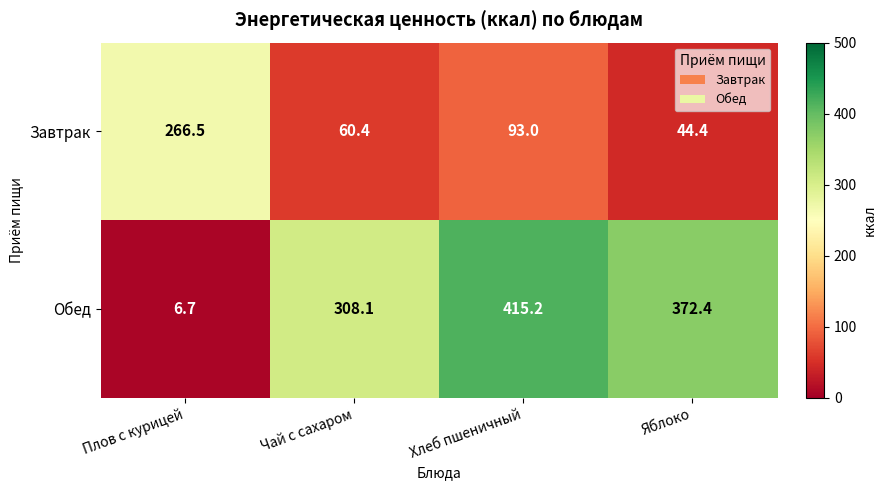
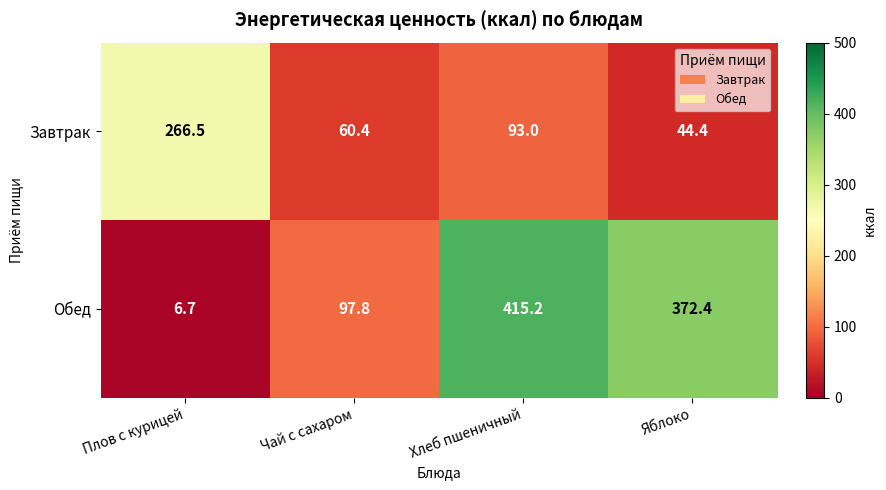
  {
    "Завтрак": {
      "Плов с курицей": 266.5,
      "Чай с сахаром": 60.4,
      "Хлеб пшеничный": 93.0,
      "Яблоко": 44.4
    },
    "Обед": {
      "Плов с курицей": 6.7,
-     "Чай с сахаром": 308.1,
+     "Чай с сахаром": 97.8,
      "Хлеб пшеничный": 415.2,
      "Яблоко": 372.4
    }
  }
